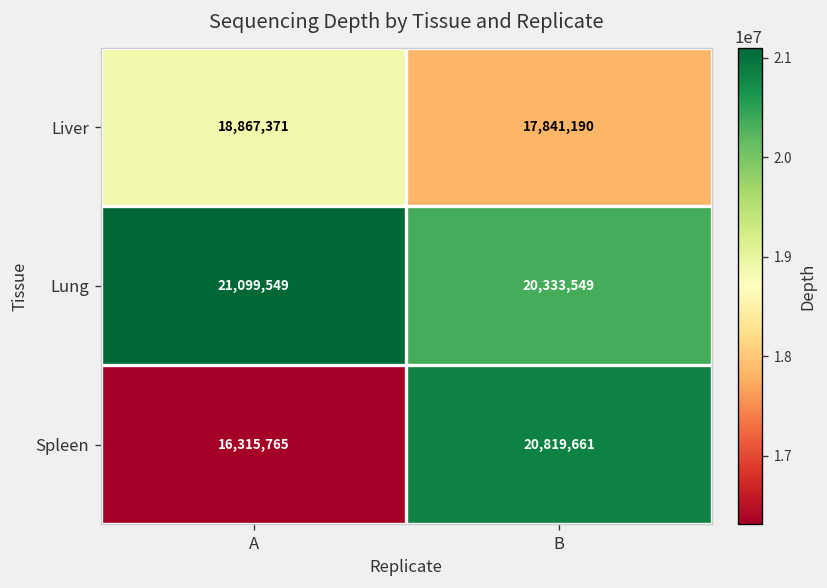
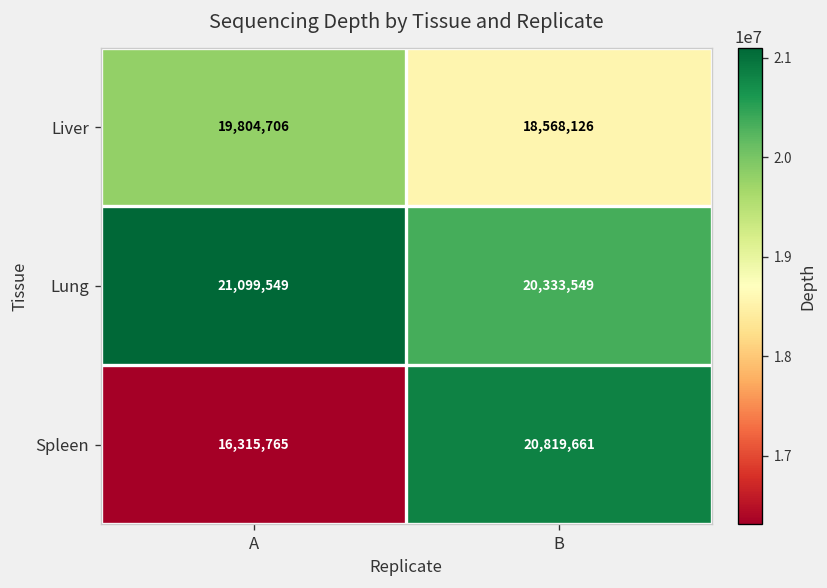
  {
    "Liver": {
-     "A": "18,867,371",
-     "B": "17,841,190"
+     "A": "19,804,706",
+     "B": "18,568,126"
    },
    "Lung": {
      "A": "21,099,549",
      "B": "20,333,549"
    },
    "Spleen": {
      "A": "16,315,765",
      "B": "20,819,661"
    }
  }
